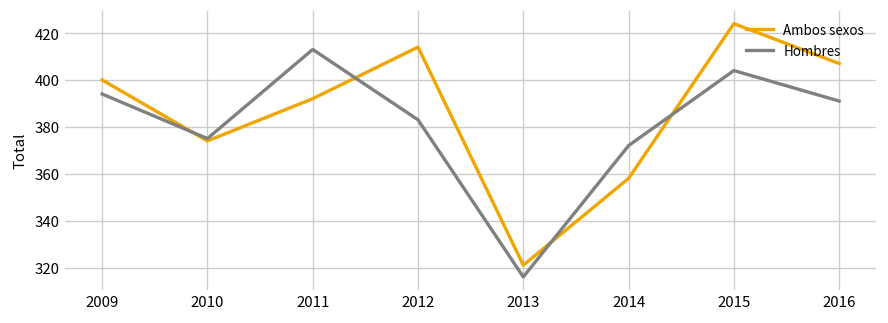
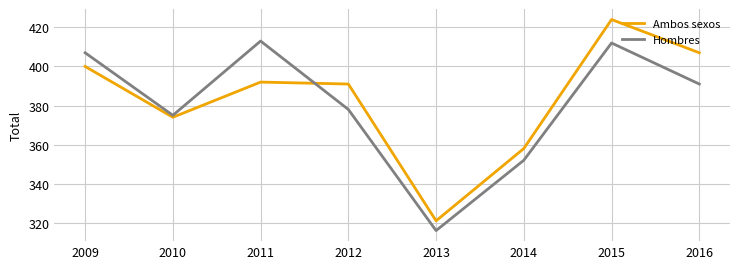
  {
    "Ambos sexos": {
      "2009": 400,
      "2011": 392,
-     "2012": 414,
+     "2012": 391,
      "2013": 321,
      "2014": 358,
      "2015": 424,
      "2016": 407
    },
    "Hombres": {
-     "2009": 394,
+     "2009": 407,
      "2011": 413,
-     "2012": 383,
+     "2012": 378,
      "2013": 316,
-     "2014": 372,
-     "2015": 404,
+     "2014": 352,
+     "2015": 412,
      "2016": 391
    }
  }
